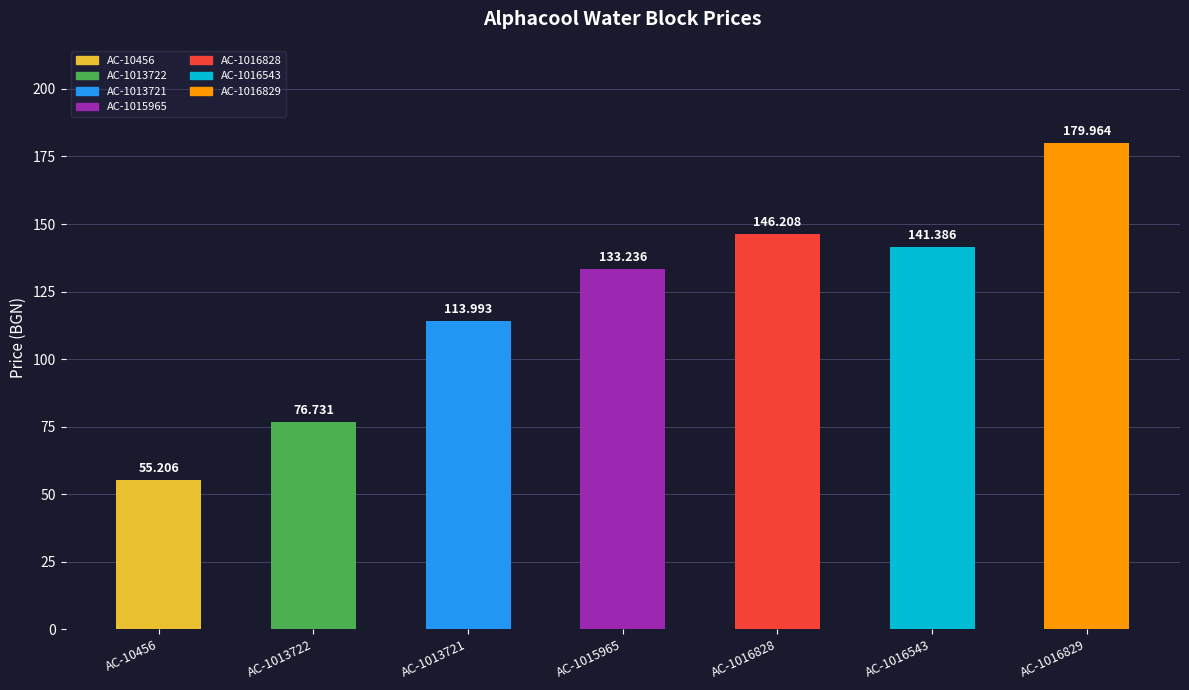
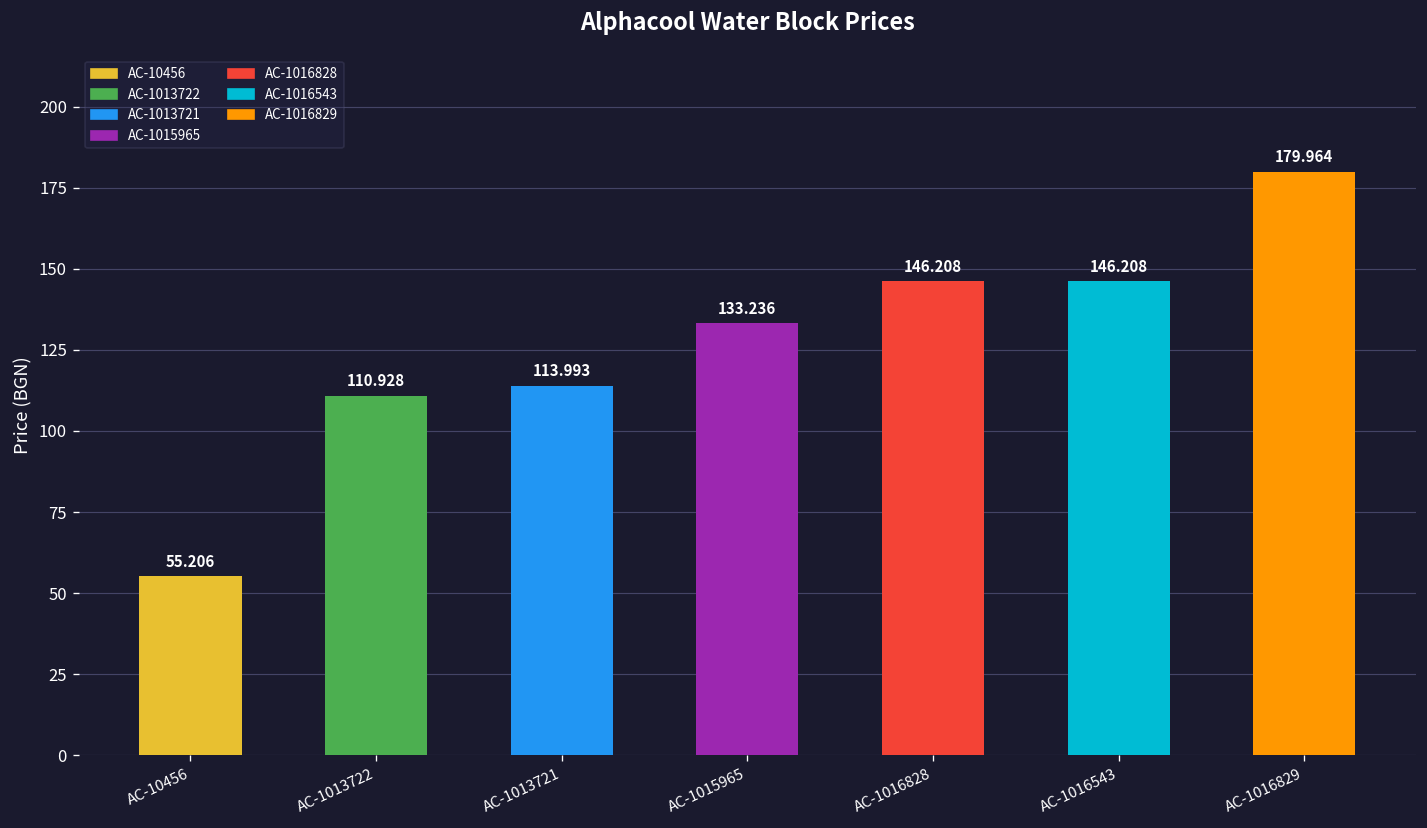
  {
    "AC-10456": 55.206,
-   "AC-1013722": 76.731,
+   "AC-1013722": 110.928,
    "AC-1013721": 113.993,
    "AC-1015965": 133.236,
    "AC-1016828": 146.208,
-   "AC-1016543": 141.386,
+   "AC-1016543": 146.208,
    "AC-1016829": 179.964
  }
